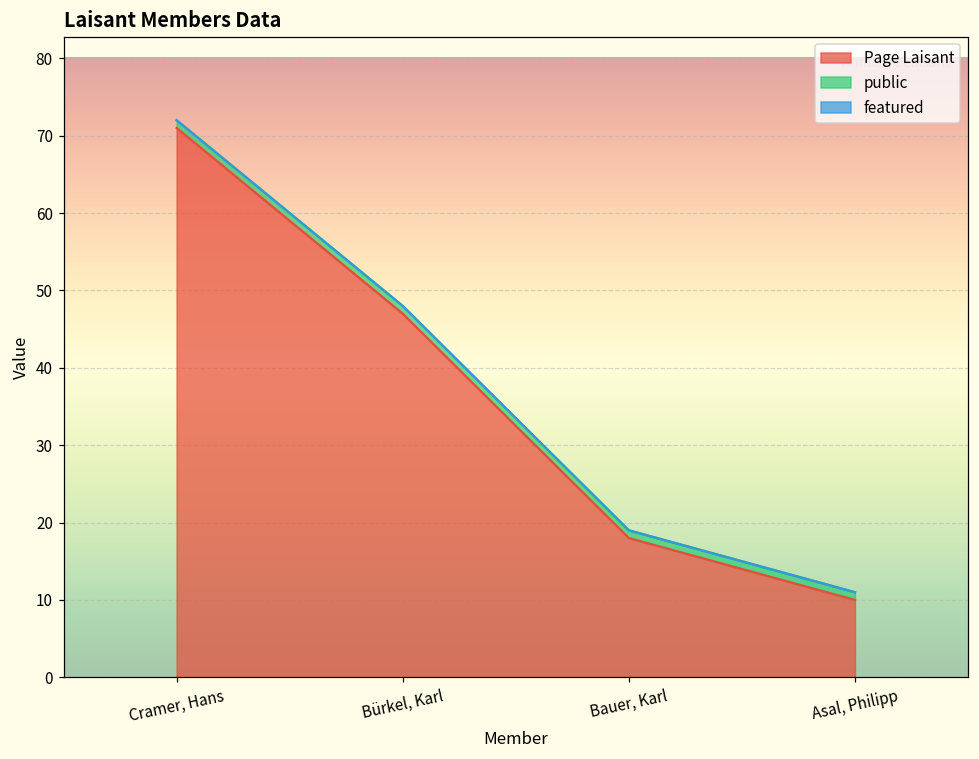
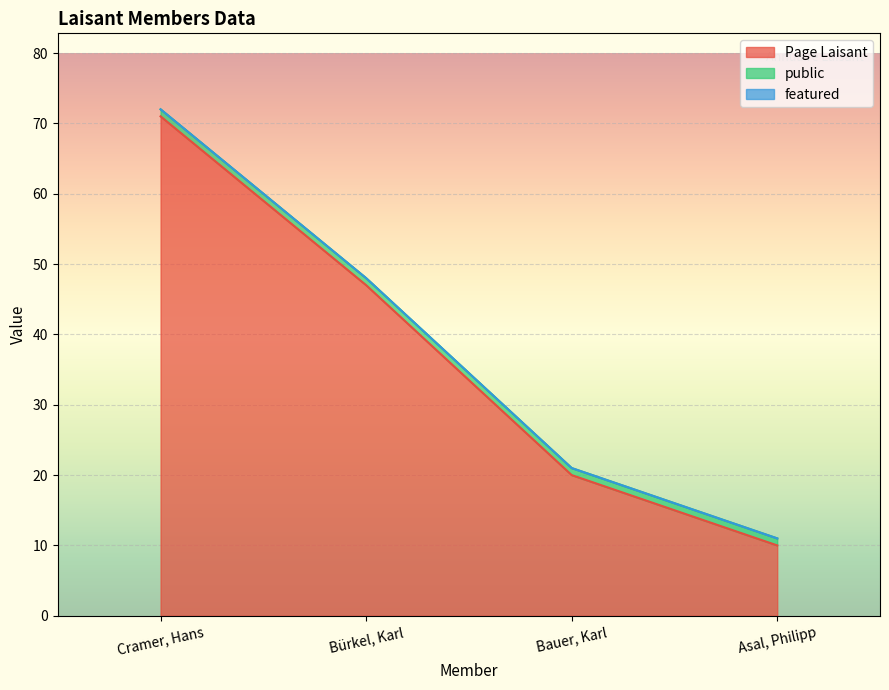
  {
    "Page Laisant": {
      "Cramer, Hans": 71,
      "Bürkel, Karl": 47,
-     "Bauer, Karl": 18,
+     "Bauer, Karl": 20,
      "Asal, Philipp": 10
    }
  }
